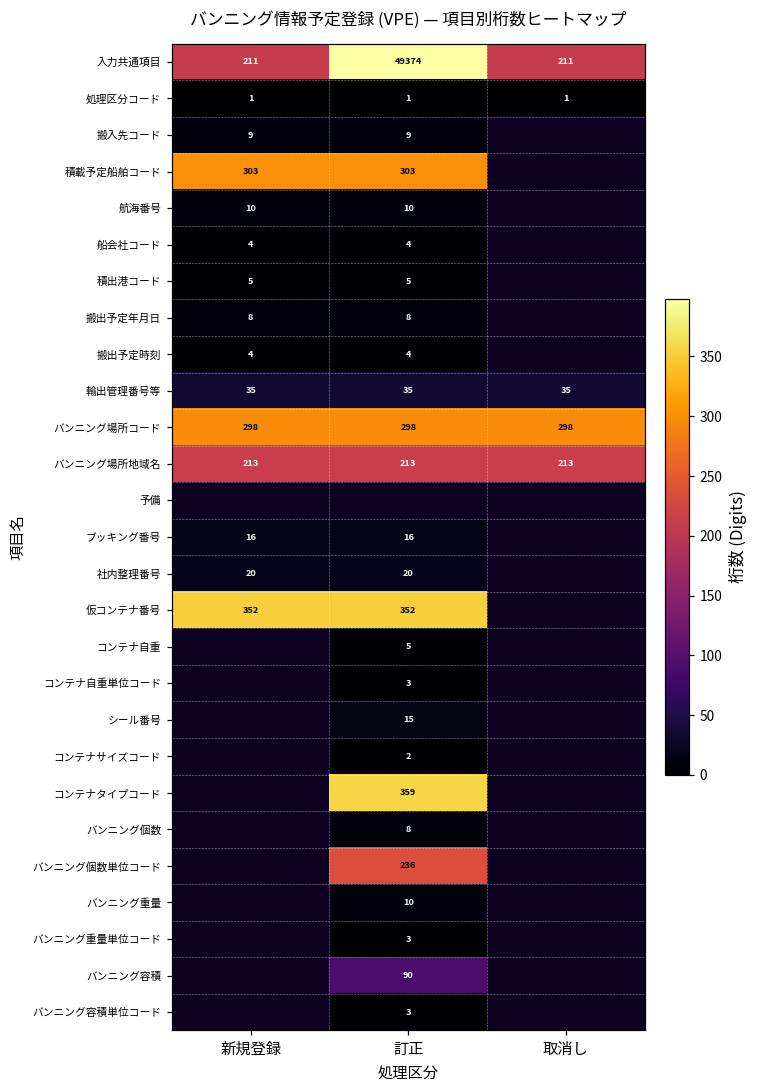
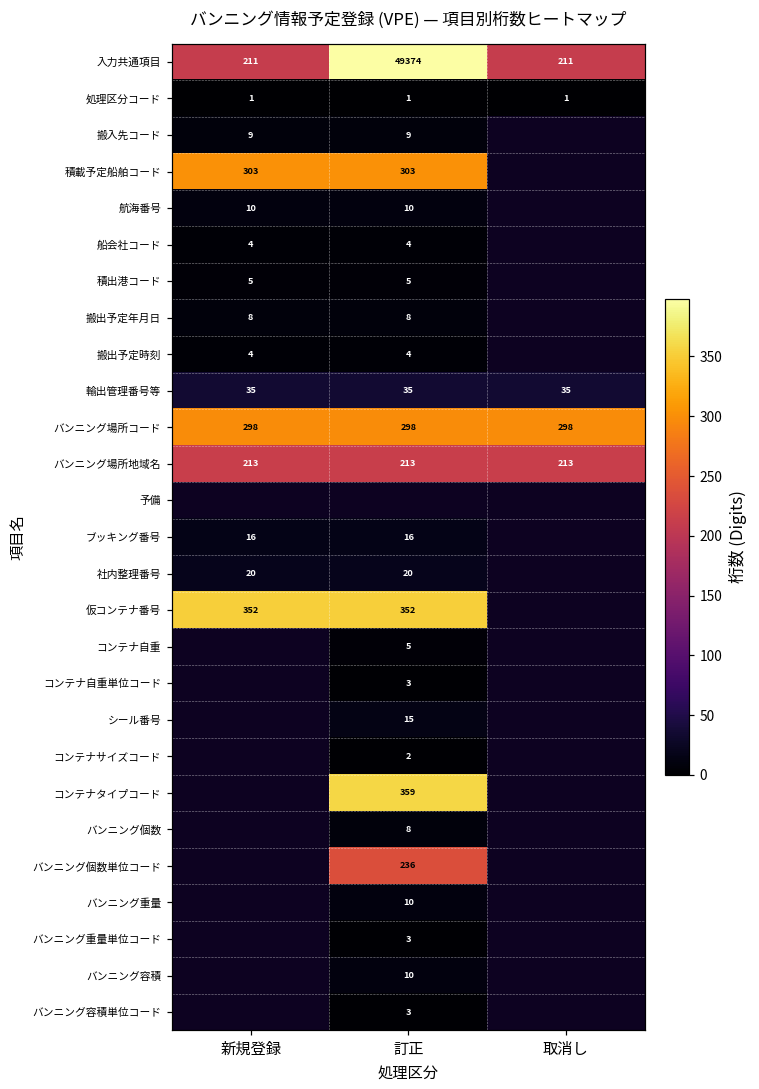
  {
    "入力共通項目": {
      "新規登録": 211,
      "訂正": 49374,
      "取消し": 211
    },
    "処理区分コード": {
      "新規登録": 1,
      "訂正": 1,
      "取消し": 1
    },
    "搬入先コード": {
      "新規登録": 9,
      "訂正": 9
    },
    "積載予定船舶コード": {
      "新規登録": 303,
      "訂正": 303
    },
    "航海番号": {
      "新規登録": 10,
      "訂正": 10
    },
    "船会社コード": {
      "新規登録": 4,
      "訂正": 4
    },
    "積出港コード": {
      "新規登録": 5,
      "訂正": 5
    },
    "搬出予定年月日": {
      "新規登録": 8,
      "訂正": 8
    },
    "搬出予定時刻": {
      "新規登録": 4,
      "訂正": 4
    },
    "輸出管理番号等": {
      "新規登録": 35,
      "訂正": 35,
      "取消し": 35
    },
    "バンニング場所コード": {
      "新規登録": 298,
      "訂正": 298,
      "取消し": 298
    },
    "バンニング場所地域名": {
      "新規登録": 213,
      "訂正": 213,
      "取消し": 213
    },
    "ブッキング番号": {
      "新規登録": 16,
      "訂正": 16
    },
    "社内整理番号": {
      "新規登録": 20,
      "訂正": 20
    },
    "仮コンテナ番号": {
      "新規登録": 352,
      "訂正": 352
    },
    "コンテナ自重": {
      "訂正": 5
    },
    "コンテナ自重単位コード": {
      "訂正": 3
    },
    "シール番号": {
      "訂正": 15
    },
    "コンテナサイズコード": {
      "訂正": 2
    },
    "コンテナタイプコード": {
      "訂正": 359
    },
    "バンニング個数": {
      "訂正": 8
    },
    "バンニング個数単位コード": {
      "訂正": 236
    },
    "バンニング重量": {
      "訂正": 10
    },
    "バンニング重量単位コード": {
      "訂正": 3
    },
    "バンニング容積": {
-     "訂正": 90
+     "訂正": 10
    },
    "バンニング容積単位コード": {
      "訂正": 3
    }
  }
